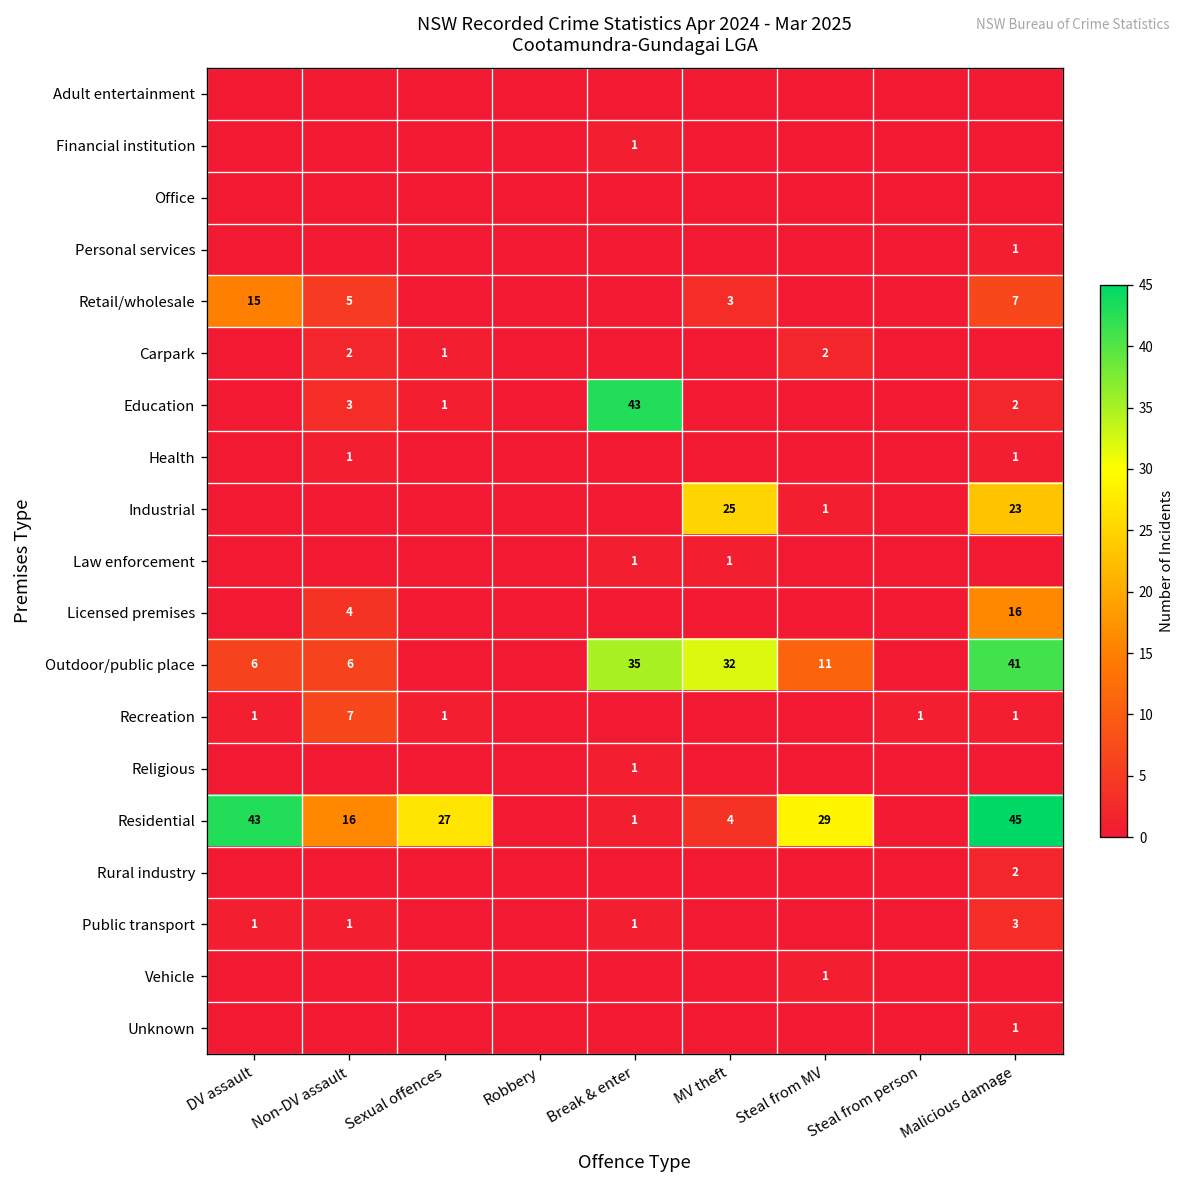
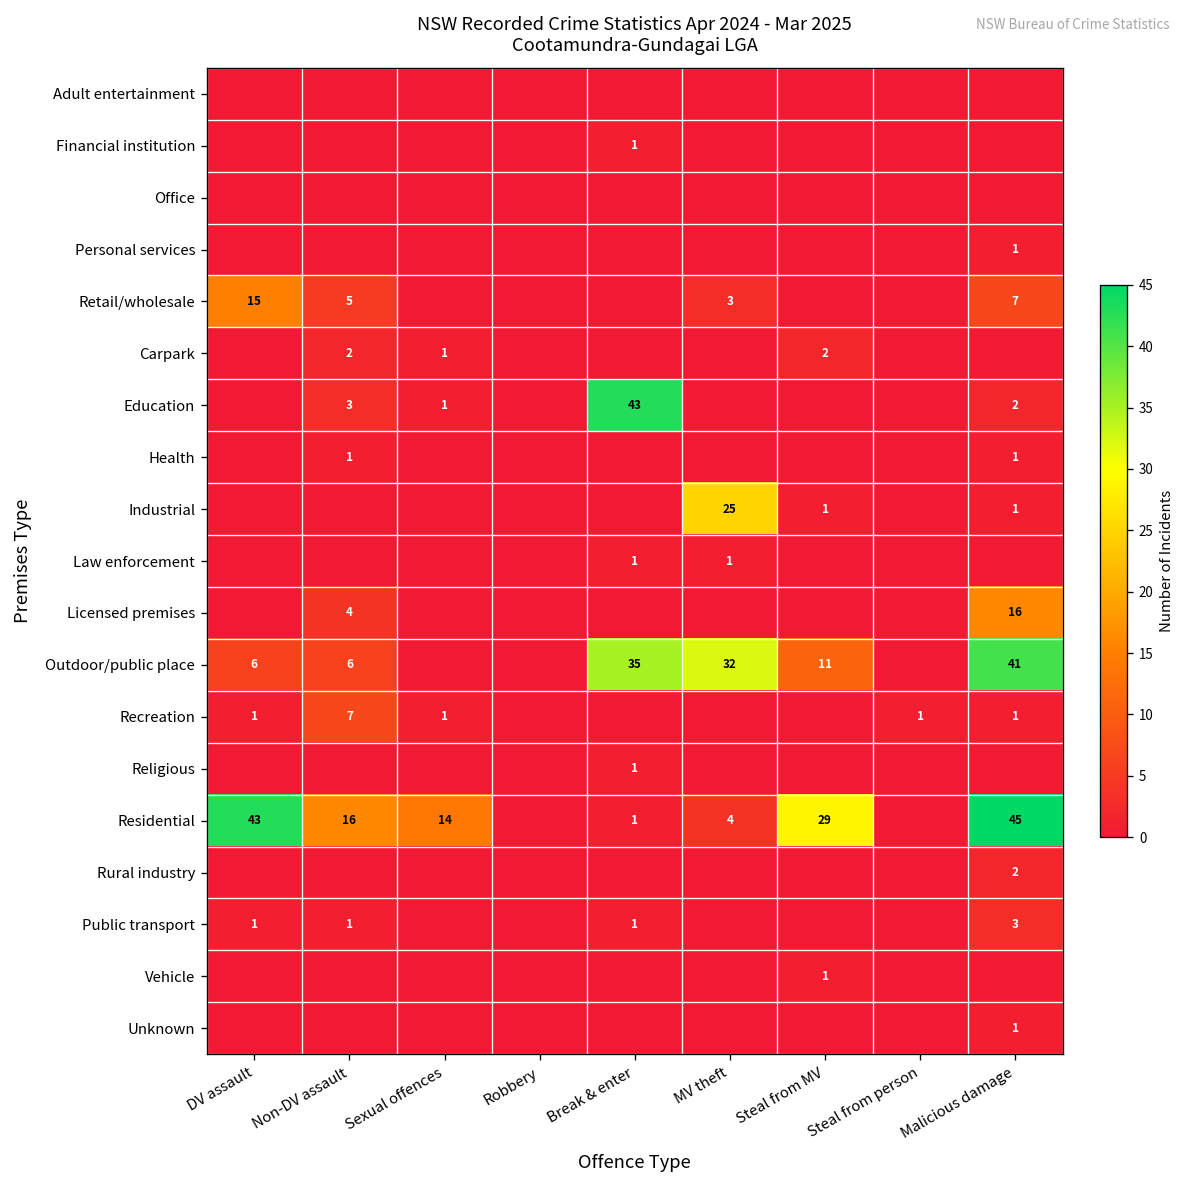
  {
    "Financial institution": {
      "Break & enter": 1
    },
    "Personal services": {
      "Malicious damage": 1
    },
    "Retail/wholesale": {
      "DV assault": 15,
      "Non-DV assault": 5,
      "MV theft": 3,
      "Malicious damage": 7
    },
    "Carpark": {
      "Non-DV assault": 2,
      "Sexual offences": 1,
      "Steal from MV": 2
    },
    "Education": {
      "Non-DV assault": 3,
      "Sexual offences": 1,
      "Break & enter": 43,
      "Malicious damage": 2
    },
    "Health": {
      "Non-DV assault": 1,
      "Malicious damage": 1
    },
    "Industrial": {
      "MV theft": 25,
      "Steal from MV": 1,
-     "Malicious damage": 23
+     "Malicious damage": 1
    },
    "Law enforcement": {
      "Break & enter": 1,
      "MV theft": 1
    },
    "Licensed premises": {
      "Non-DV assault": 4,
      "Malicious damage": 16
    },
    "Outdoor/public place": {
      "DV assault": 6,
      "Non-DV assault": 6,
      "Break & enter": 35,
      "MV theft": 32,
      "Steal from MV": 11,
      "Malicious damage": 41
    },
    "Recreation": {
      "DV assault": 1,
      "Non-DV assault": 7,
      "Sexual offences": 1,
      "Steal from person": 1,
      "Malicious damage": 1
    },
    "Religious": {
      "Break & enter": 1
    },
    "Residential": {
      "DV assault": 43,
      "Non-DV assault": 16,
-     "Sexual offences": 27,
+     "Sexual offences": 14,
      "Break & enter": 1,
      "MV theft": 4,
      "Steal from MV": 29,
      "Malicious damage": 45
    },
    "Rural industry": {
      "Malicious damage": 2
    },
    "Public transport": {
      "DV assault": 1,
      "Non-DV assault": 1,
      "Break & enter": 1,
      "Malicious damage": 3
    },
    "Vehicle": {
      "Steal from MV": 1
    },
    "Unknown": {
      "Malicious damage": 1
    }
  }
